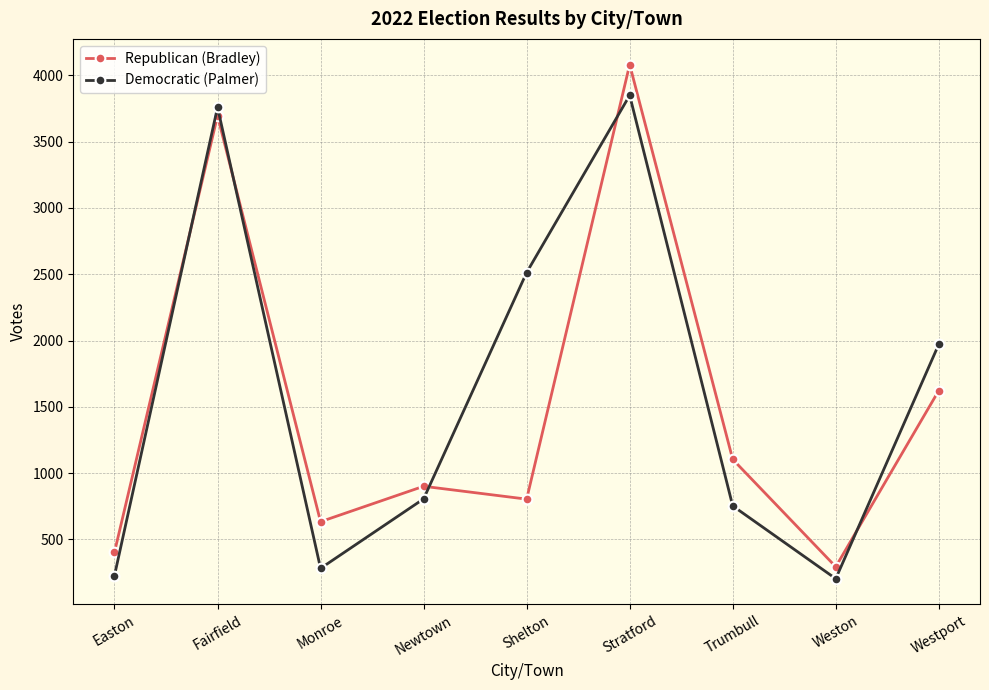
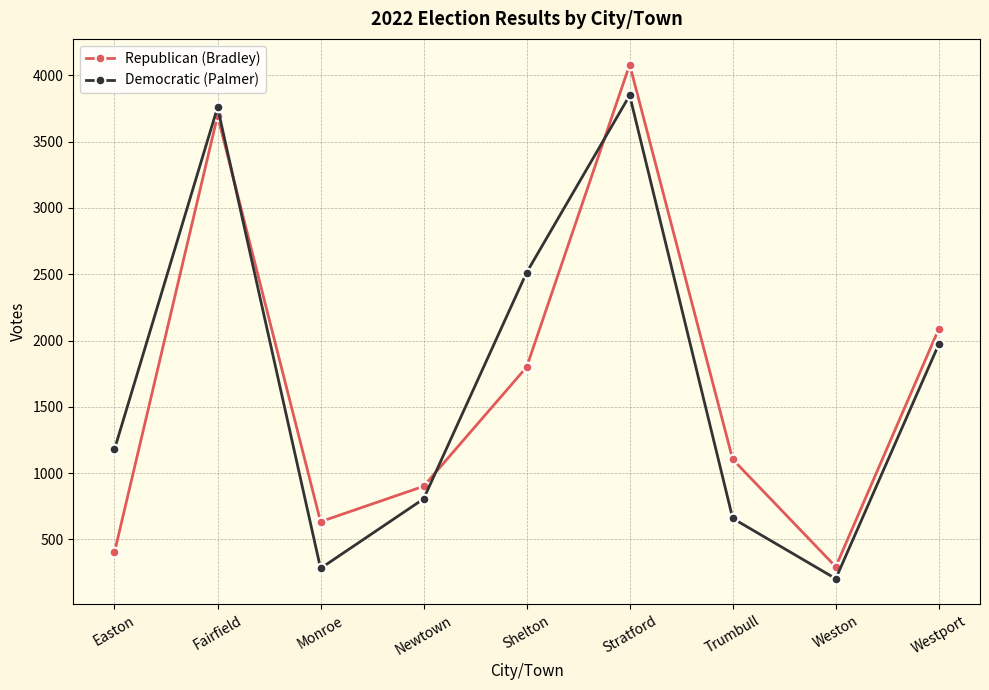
  {
    "Republican (Bradley)": {
      "Easton": 400,
      "Fairfield": 3700,
      "Monroe": 630,
      "Newtown": 900,
-     "Shelton": 800,
+     "Shelton": 1800,
      "Stratford": 4080,
      "Trumbull": 1100,
      "Weston": 290,
-     "Westport": 1620
+     "Westport": 2090
    },
    "Democratic (Palmer)": {
-     "Easton": 230,
+     "Easton": 1180,
      "Fairfield": 3760,
      "Monroe": 280,
      "Newtown": 810,
      "Shelton": 2510,
      "Stratford": 3850,
-     "Trumbull": 750,
+     "Trumbull": 660,
      "Weston": 200,
      "Westport": 1970
    }
  }
